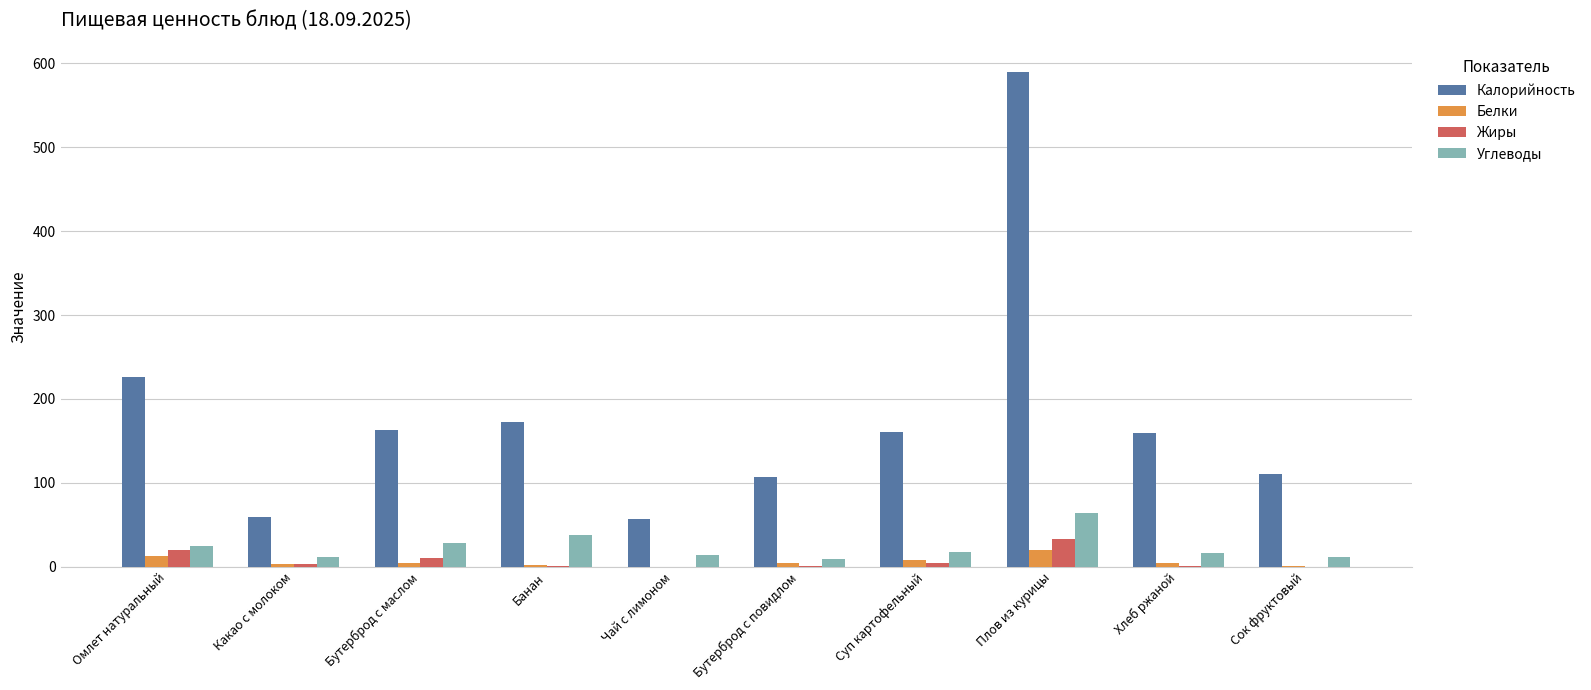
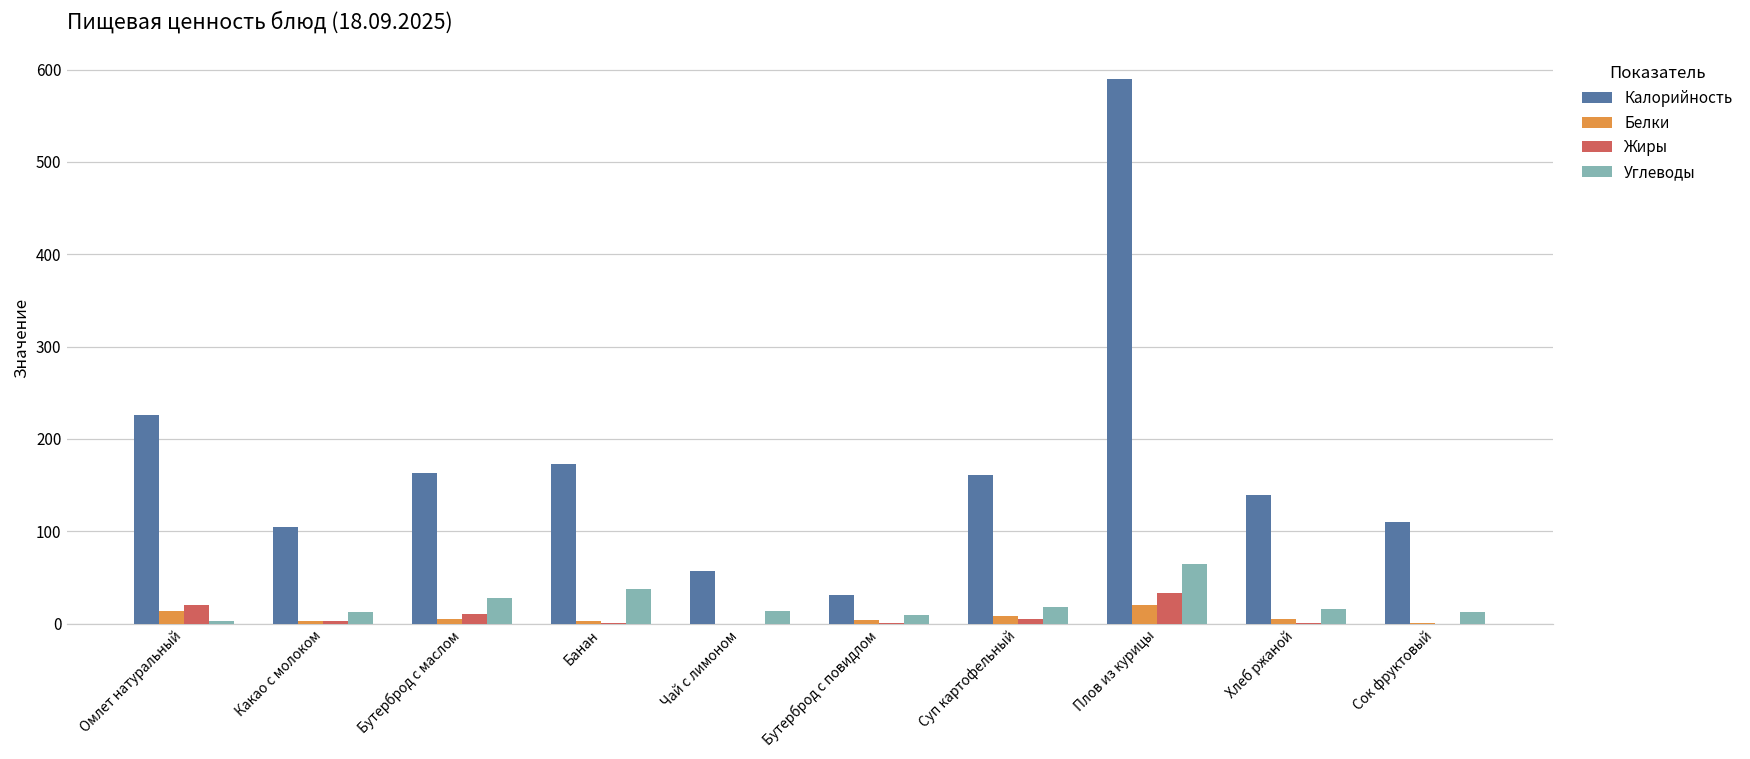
  {
    "Калорийность": {
      "Омлет натуральный": 230,
-     "Какао с молоком": 60,
+     "Какао с молоком": 100,
      "Бутерброд с маслом": 160,
      "Банан": 170,
      "Чай с лимоном": 60,
-     "Бутерброд с повидлом": 110,
+     "Бутерброд с повидлом": 30,
      "Суп картофельный": 160,
      "Плов из курицы": 590,
-     "Хлеб ржаной": 160,
+     "Хлеб ржаной": 140,
      "Сок фруктовый": 110
    },
    "Углеводы": {
-     "Омлет натуральный": 30,
+     "Омлет натуральный": 0,
      "Какао с молоком": 10,
      "Бутерброд с маслом": 30,
      "Банан": 40,
      "Чай с лимоном": 10,
      "Бутерброд с повидлом": 10,
      "Суп картофельный": 20,
      "Плов из курицы": 60,
      "Хлеб ржаной": 20,
      "Сок фруктовый": 10
    }
  }
